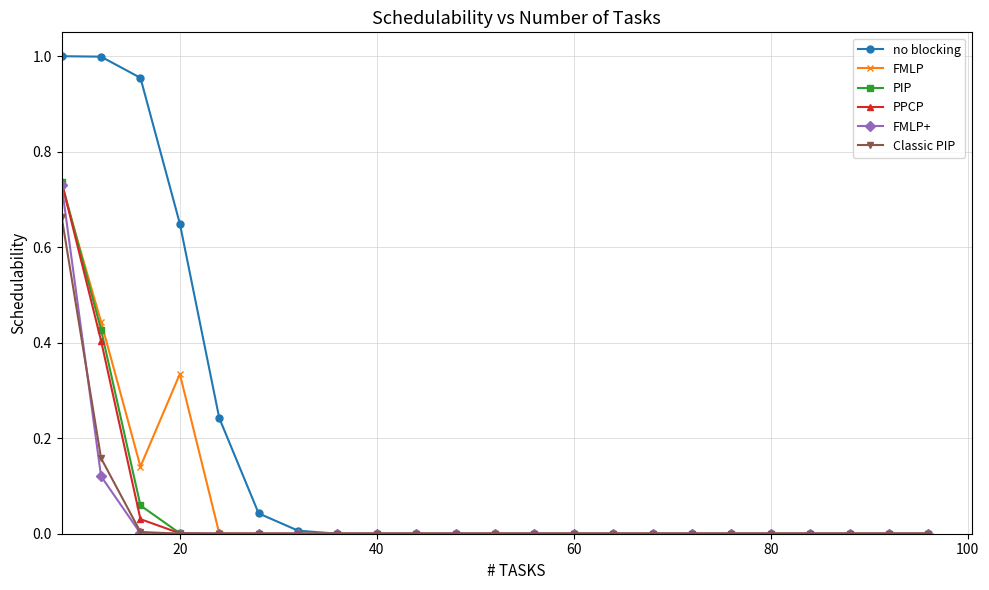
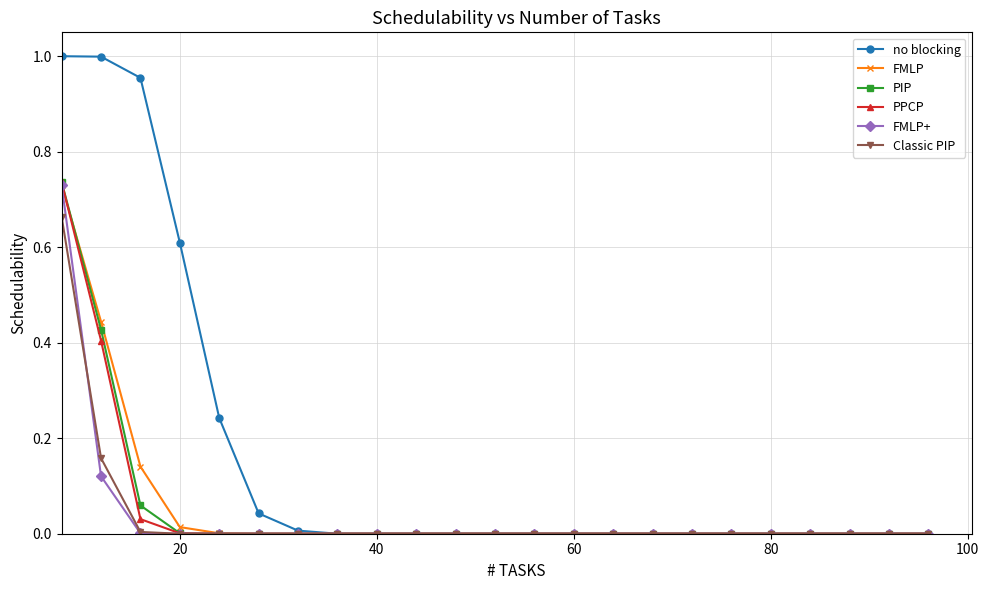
  {
    "no blocking": {
-     "20": 0.65
+     "20": 0.61
    },
    "FMLP": {
-     "20": 0.33
+     "20": 0.01
    }
  }
